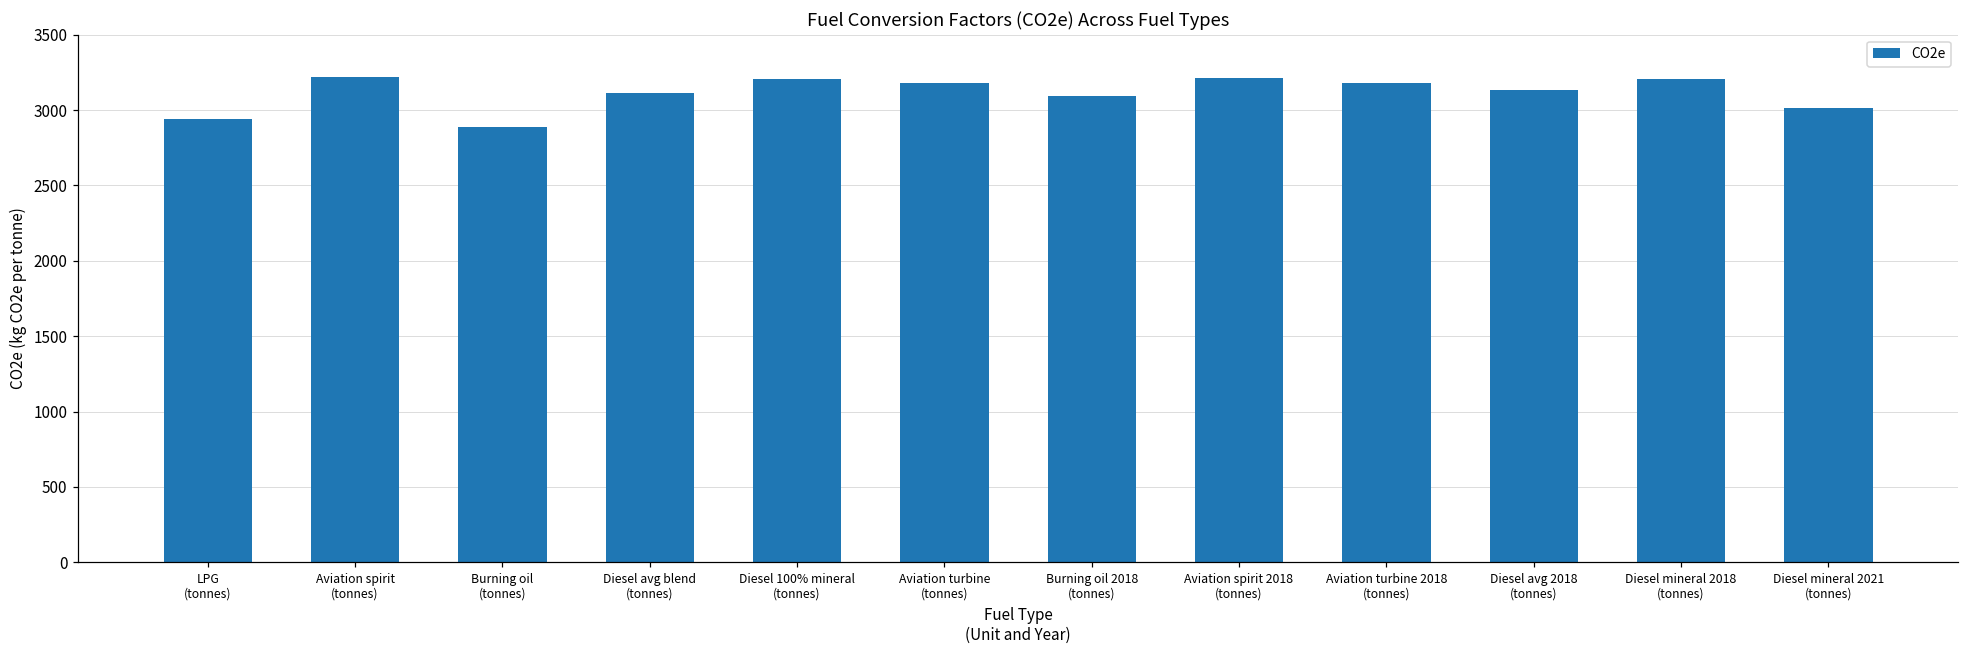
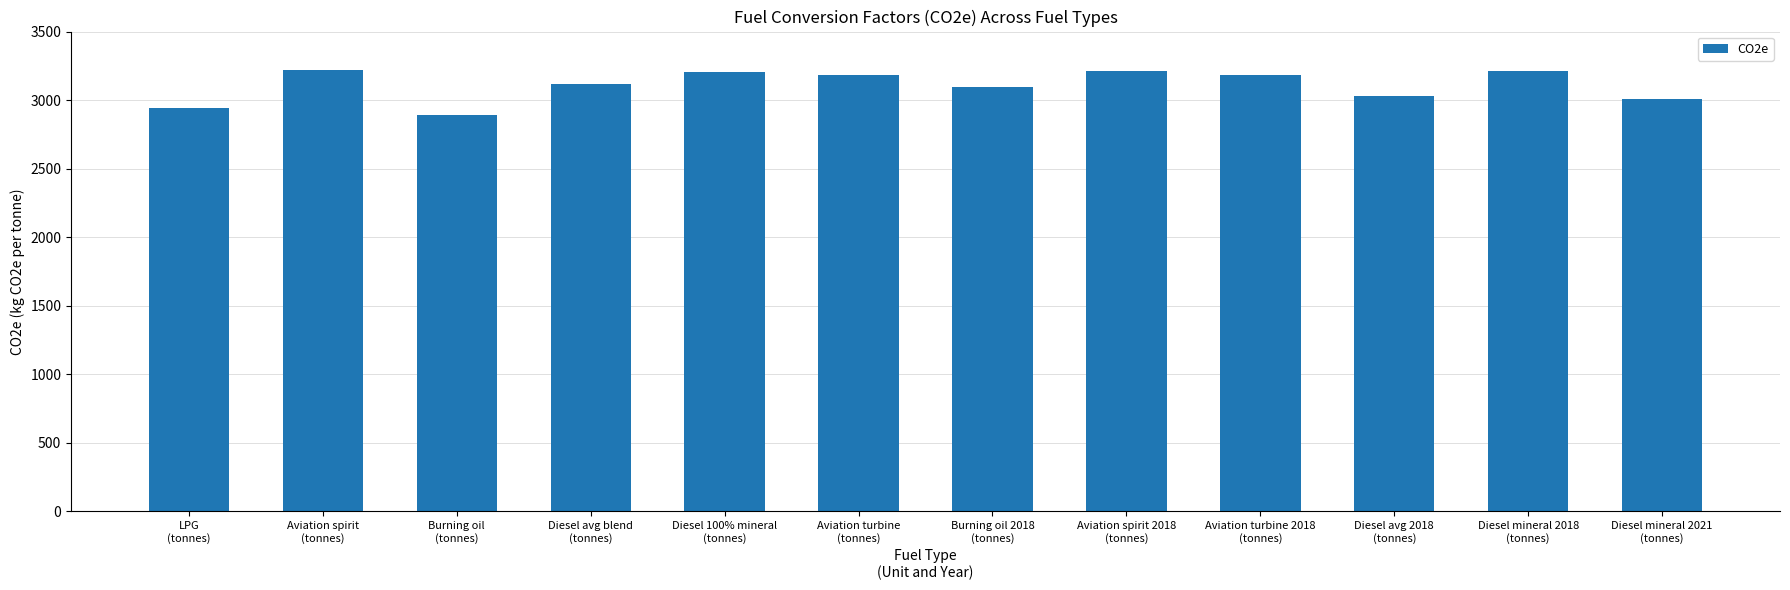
  {
    "LPG (tonnes)": 2940,
    "Aviation spirit (tonnes)": 3220,
    "Burning oil (tonnes)": 2890,
    "Diesel avg blend (tonnes)": 3110,
    "Diesel 100% mineral (tonnes)": 3210,
    "Aviation turbine (tonnes)": 3180,
    "Burning oil 2018 (tonnes)": 3090,
    "Aviation spirit 2018 (tonnes)": 3210,
    "Aviation turbine 2018 (tonnes)": 3180,
-   "Diesel avg 2018 (tonnes)": 3130,
+   "Diesel avg 2018 (tonnes)": 3030,
    "Diesel mineral 2018 (tonnes)": 3210,
    "Diesel mineral 2021 (tonnes)": 3010
  }
